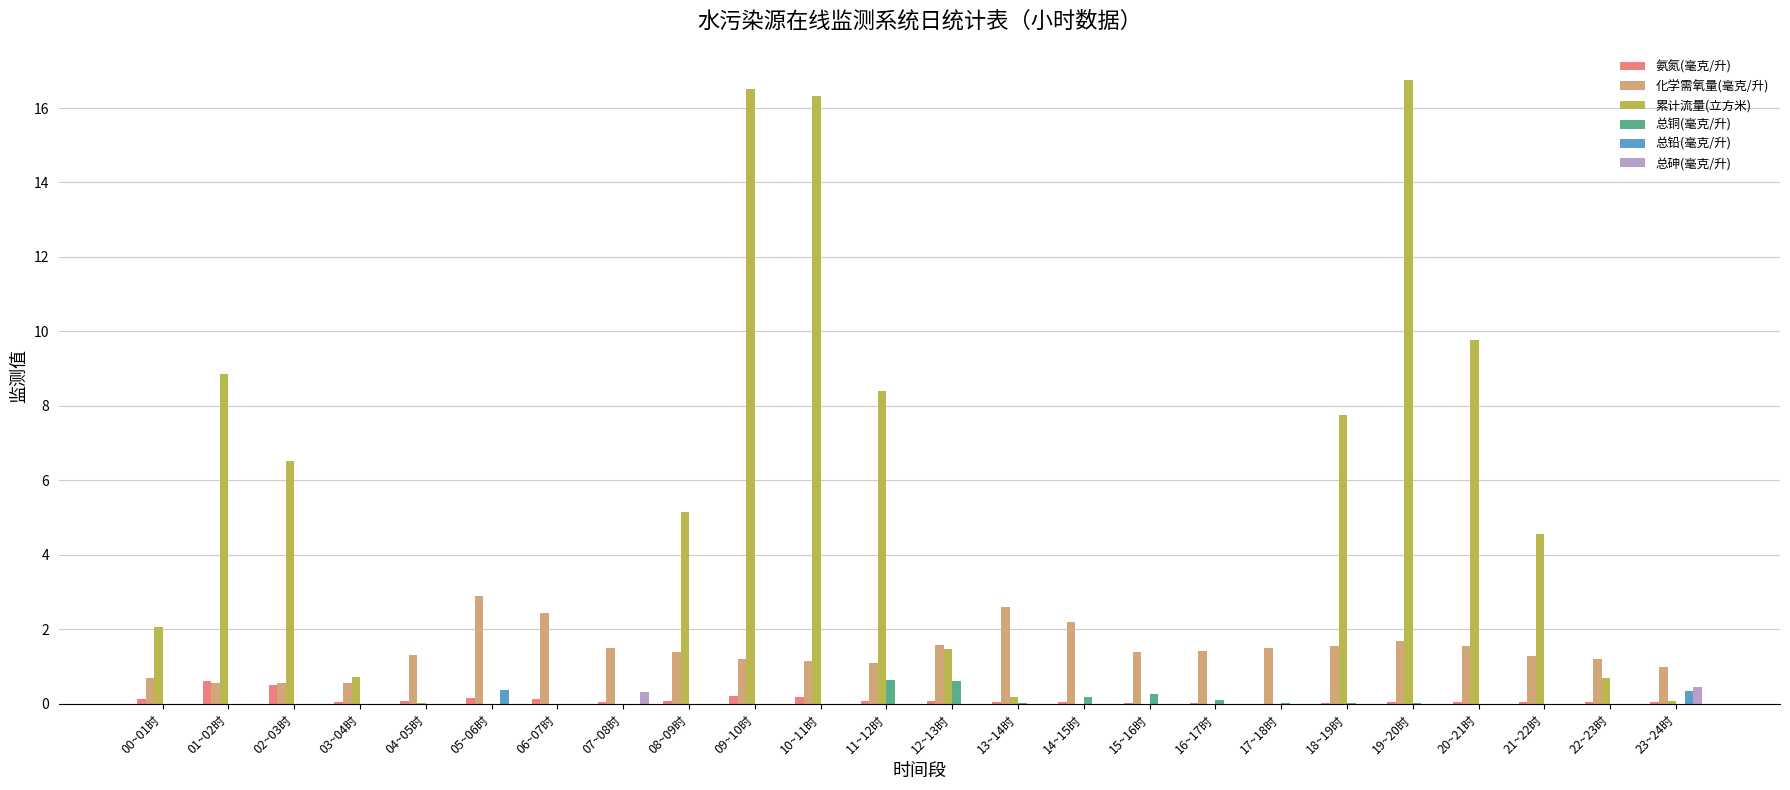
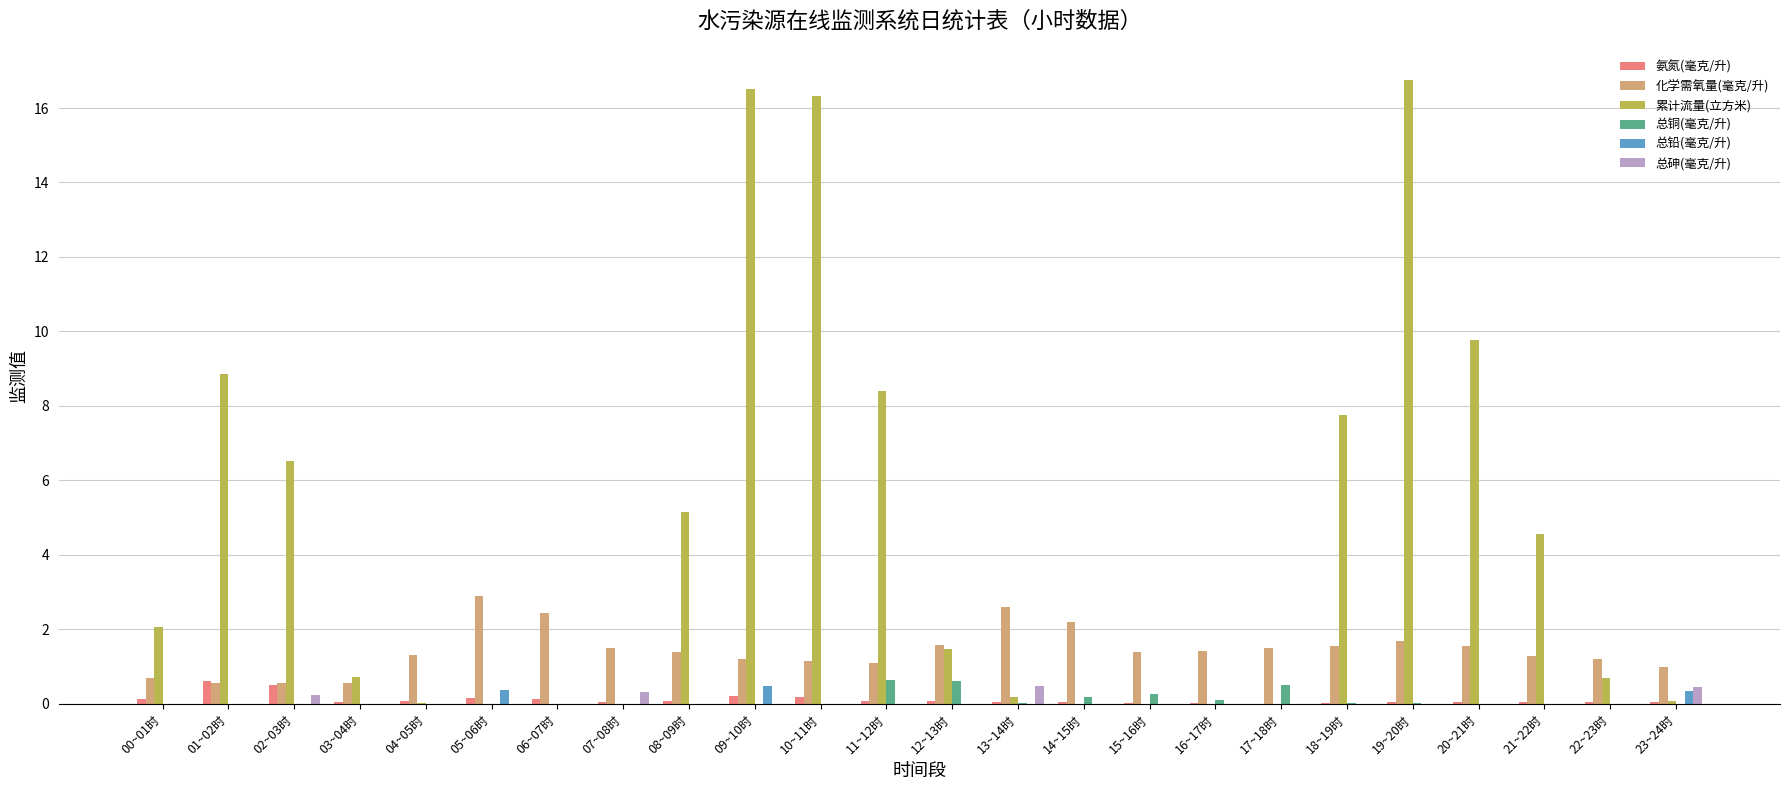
  {
    "总铜(毫克/升)": {
      "11~12时": 0.6,
      "12~13时": 0.6,
      "14~15时": 0.2,
      "15~16时": 0.3,
      "16~17时": 0.1,
-     "17~18时": 0.0
+     "17~18时": 0.5
    },
    "总铅(毫克/升)": {
      "05~06时": 0.4,
-     "09~10时": 0.0,
+     "09~10时": 0.5,
      "23~24时": 0.3
    },
    "总砷(毫克/升)": {
-     "02~03时": 0.0,
+     "02~03时": 0.2,
      "07~08时": 0.3,
-     "13~14时": 0.0,
+     "13~14时": 0.5,
      "23~24时": 0.5
    }
  }
